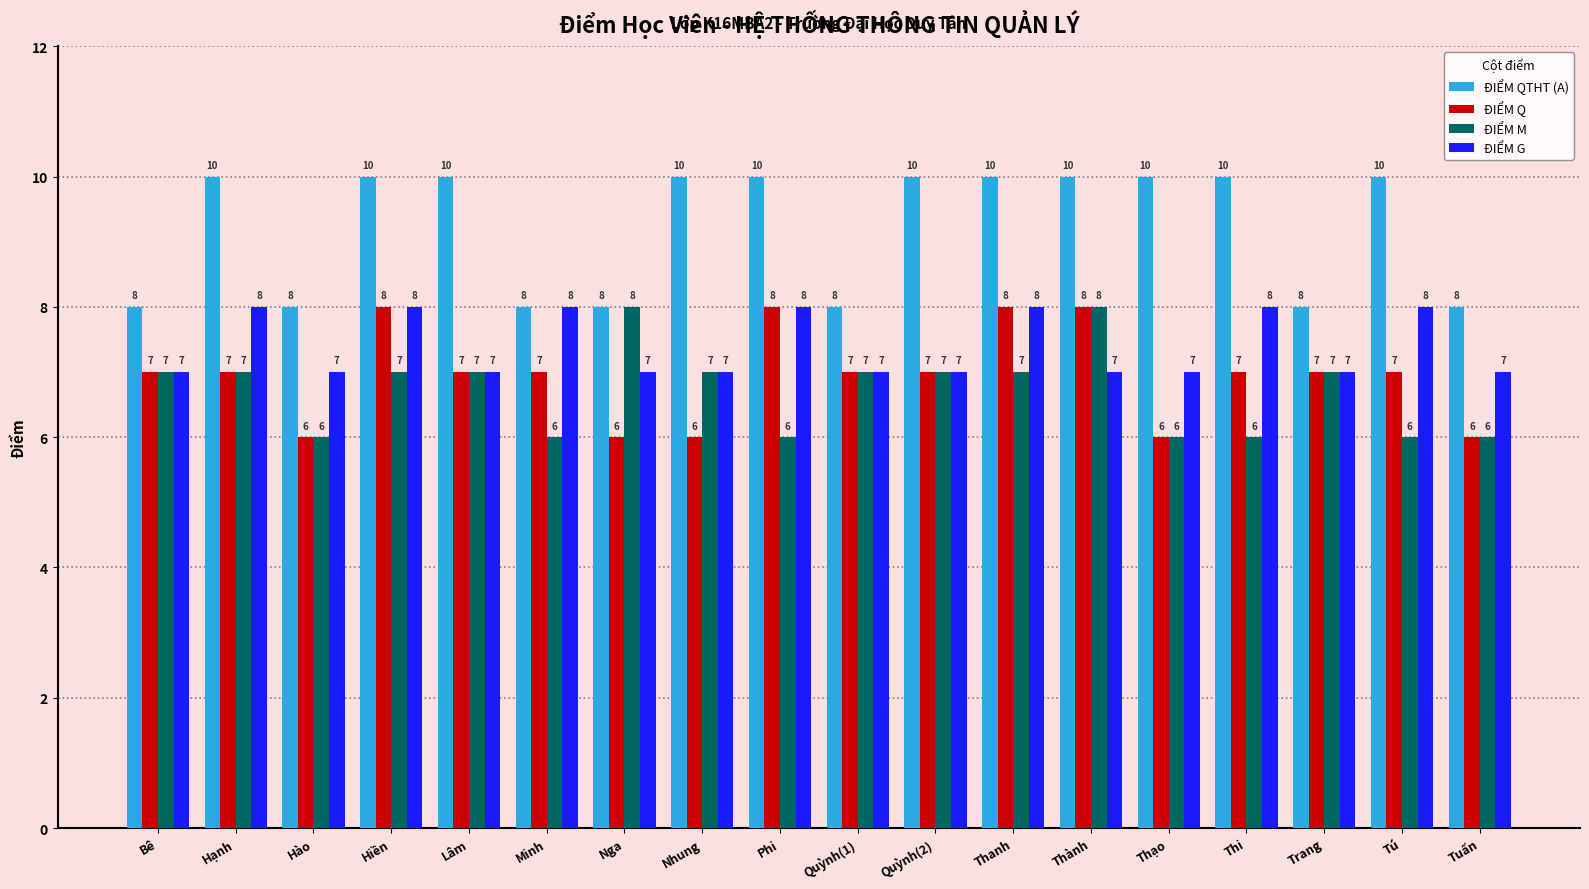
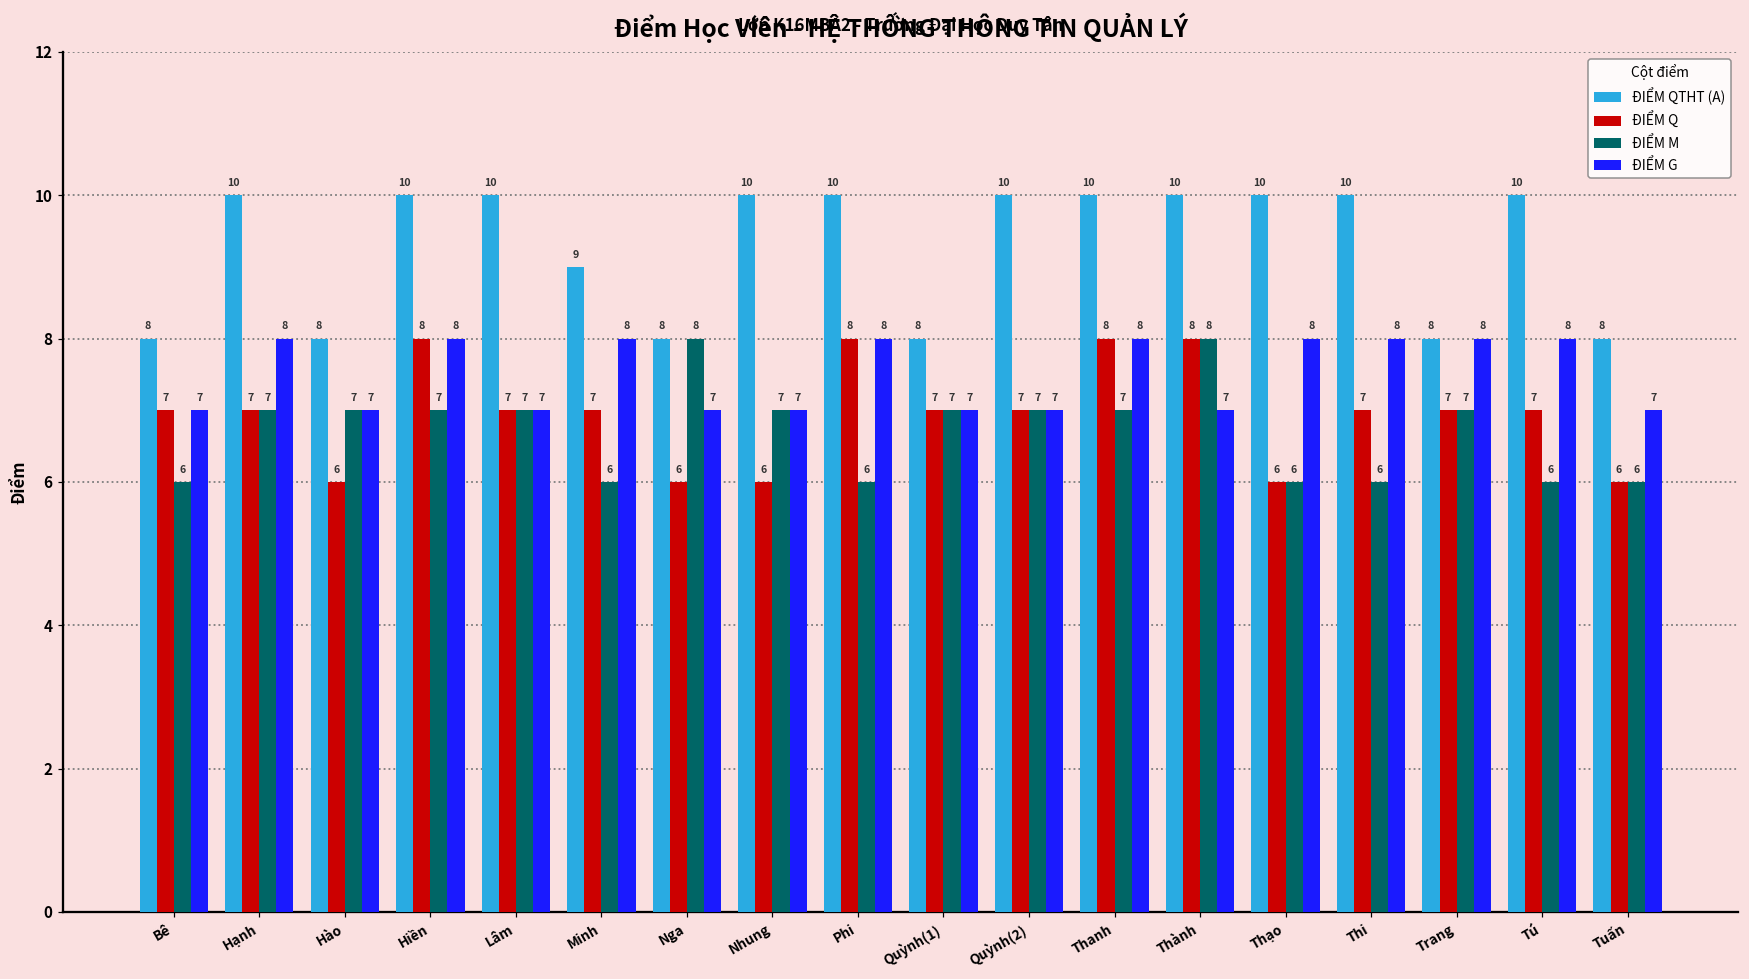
  {
    "ĐIỂM QTHT (A)": {
      "Bê": 8,
      "Hạnh": 10,
      "Hào": 8,
      "Hiền": 10,
      "Lâm": 10,
-     "Minh": 8,
+     "Minh": 9,
      "Nga": 8,
      "Nhung": 10,
      "Phi": 10,
      "Quỳnh(1)": 8,
      "Quỳnh(2)": 10,
      "Thanh": 10,
      "Thành": 10,
      "Thạo": 10,
      "Thi": 10,
      "Trang": 8,
      "Tú": 10,
      "Tuấn": 8
    },
    "ĐIỂM Q": {
      "Bê": 7,
      "Hạnh": 7,
      "Hào": 6,
      "Hiền": 8,
      "Lâm": 7,
      "Minh": 7,
      "Nga": 6,
      "Nhung": 6,
      "Phi": 8,
      "Quỳnh(1)": 7,
      "Quỳnh(2)": 7,
      "Thanh": 8,
      "Thành": 8,
      "Thạo": 6,
      "Thi": 7,
      "Trang": 7,
      "Tú": 7,
      "Tuấn": 6
    },
    "ĐIỂM M": {
-     "Bê": 7,
+     "Bê": 6,
      "Hạnh": 7,
-     "Hào": 6,
+     "Hào": 7,
      "Hiền": 7,
      "Lâm": 7,
      "Minh": 6,
      "Nga": 8,
      "Nhung": 7,
      "Phi": 6,
      "Quỳnh(1)": 7,
      "Quỳnh(2)": 7,
      "Thanh": 7,
      "Thành": 8,
      "Thạo": 6,
      "Thi": 6,
      "Trang": 7,
      "Tú": 6,
      "Tuấn": 6
    },
    "ĐIỂM G": {
      "Bê": 7,
      "Hạnh": 8,
      "Hào": 7,
      "Hiền": 8,
      "Lâm": 7,
      "Minh": 8,
      "Nga": 7,
      "Nhung": 7,
      "Phi": 8,
      "Quỳnh(1)": 7,
      "Quỳnh(2)": 7,
      "Thanh": 8,
      "Thành": 7,
-     "Thạo": 7,
+     "Thạo": 8,
      "Thi": 8,
-     "Trang": 7,
+     "Trang": 8,
      "Tú": 8,
      "Tuấn": 7
    }
  }
